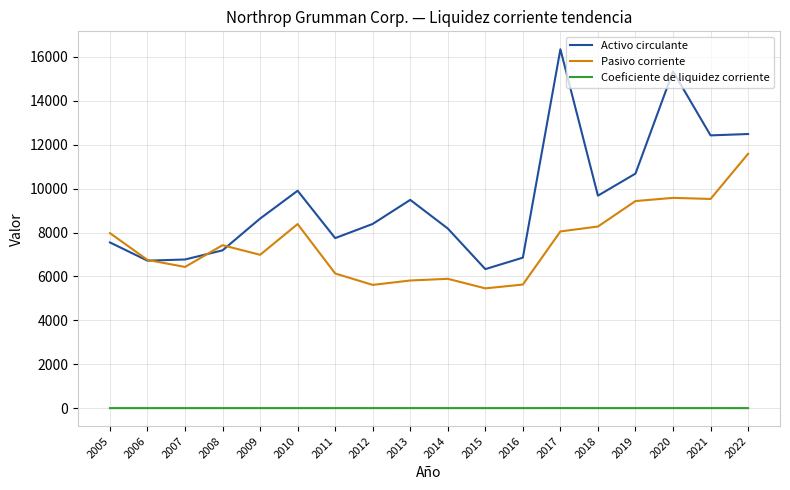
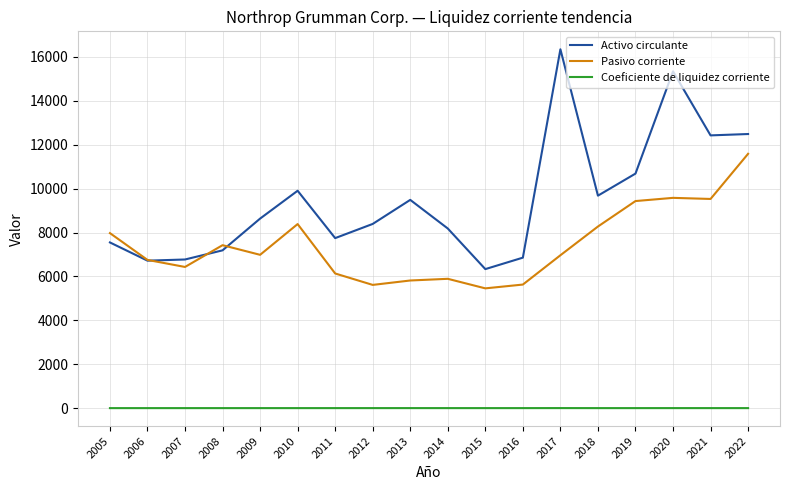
  {
    "Activo circulante": {
      "2005": 7500,
      "2007": 6800,
      "2008": 7200,
      "2009": 8600,
      "2010": 9900,
      "2011": 7700,
      "2012": 8400,
      "2013": 9500,
      "2014": 8200,
      "2015": 6300,
      "2016": 6900,
      "2017": 16300,
      "2018": 9700,
      "2019": 10700,
      "2021": 12400,
      "2022": 12500
    },
    "Pasivo corriente": {
      "2005": 8000,
      "2007": 6400,
      "2008": 7400,
      "2009": 7000,
      "2010": 8400,
      "2011": 6100,
      "2012": 5600,
      "2013": 5800,
      "2014": 5900,
      "2015": 5500,
      "2016": 5600,
-     "2017": 8100,
+     "2017": 7000,
      "2018": 8300,
      "2019": 9400,
      "2020": 9600,
      "2021": 9500,
      "2022": 11600
    },
    "Coeficiente de liquidez corriente": {
      "2005": 0,
      "2006": 0,
      "2007": 0,
      "2008": 0,
      "2009": 0,
      "2010": 0,
      "2011": 0,
      "2012": 0,
      "2013": 0,
      "2014": 0,
      "2015": 0,
      "2016": 0,
      "2017": 0,
      "2018": 0,
      "2019": 0,
      "2020": 0,
      "2021": 0,
      "2022": 0
    }
  }
